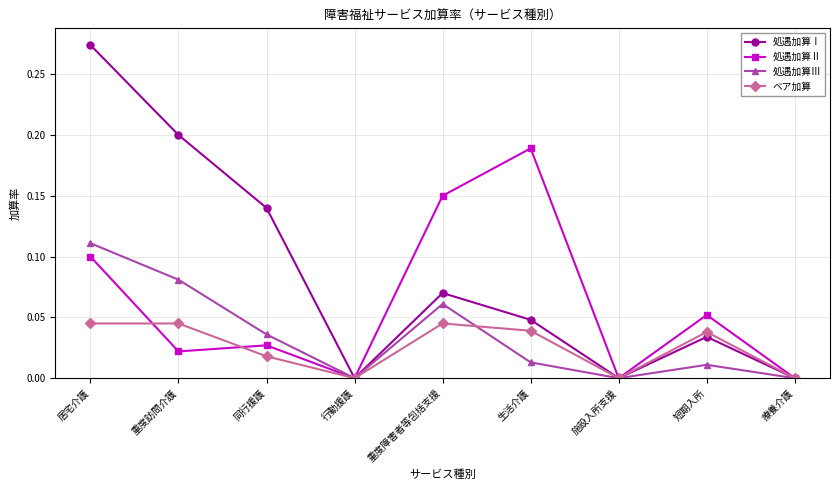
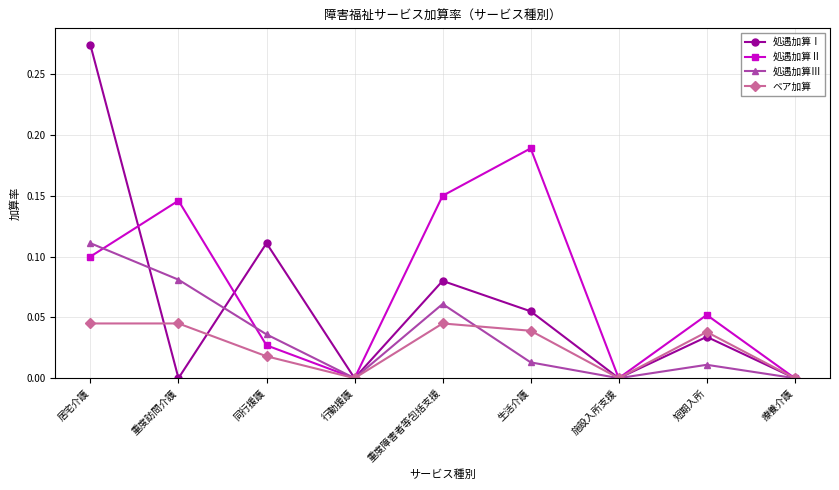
  {
    "処遇加算Ⅰ": {
      "居宅介護": 0.274,
-     "重度訪問介護": 0.2,
-     "同行援護": 0.140,
-     "重度障害者等包括支援": 0.07,
-     "生活介護": 0.048,
+     "重度訪問介護": 0.0,
+     "同行援護": 0.111,
+     "重度障害者等包括支援": 0.08,
+     "生活介護": 0.055,
      "短期入所": 0.034
    },
    "処遇加算Ⅱ": {
      "居宅介護": 0.100,
-     "重度訪問介護": 0.022,
+     "重度訪問介護": 0.146,
      "同行援護": 0.027,
      "重度障害者等包括支援": 0.150,
      "生活介護": 0.189,
      "短期入所": 0.052
    }
  }
